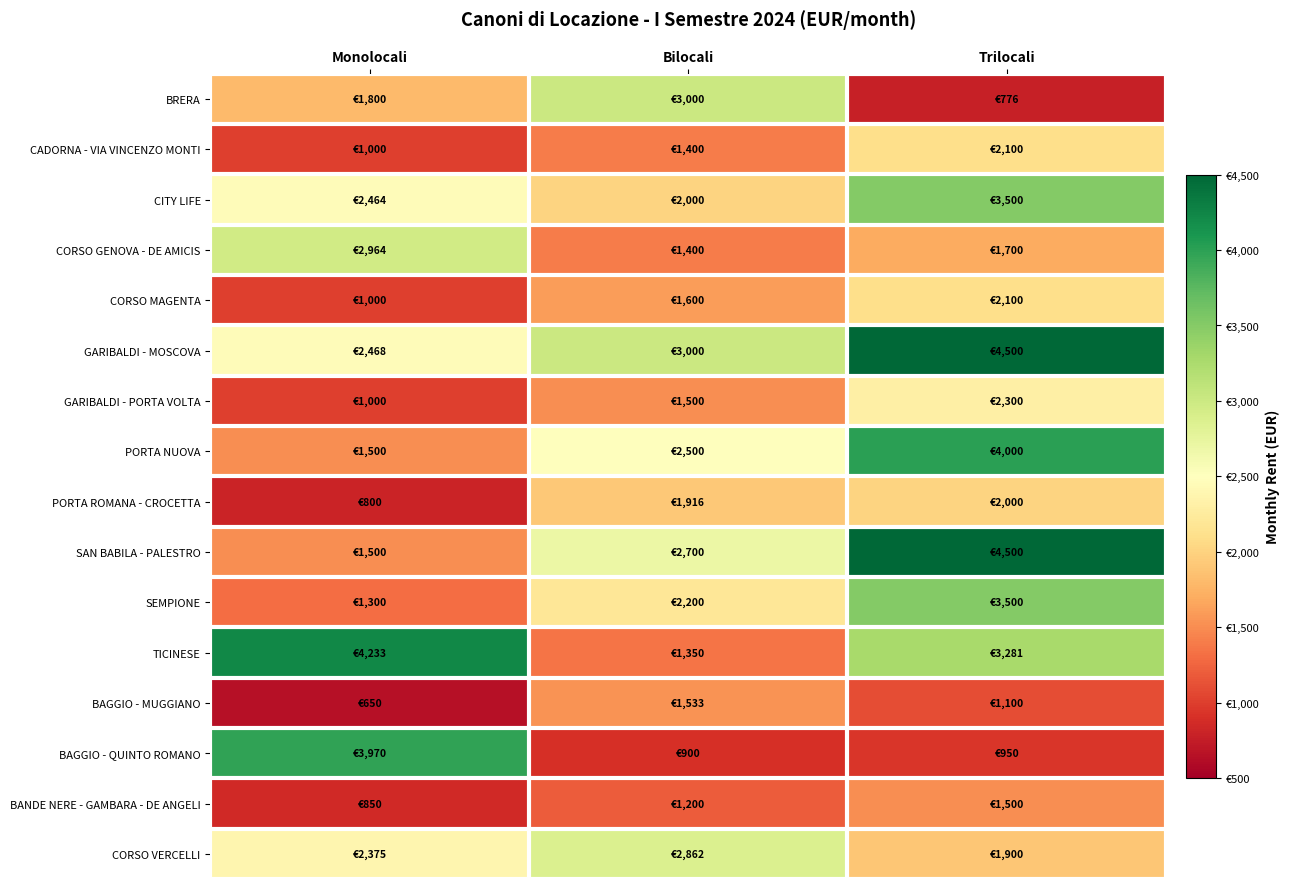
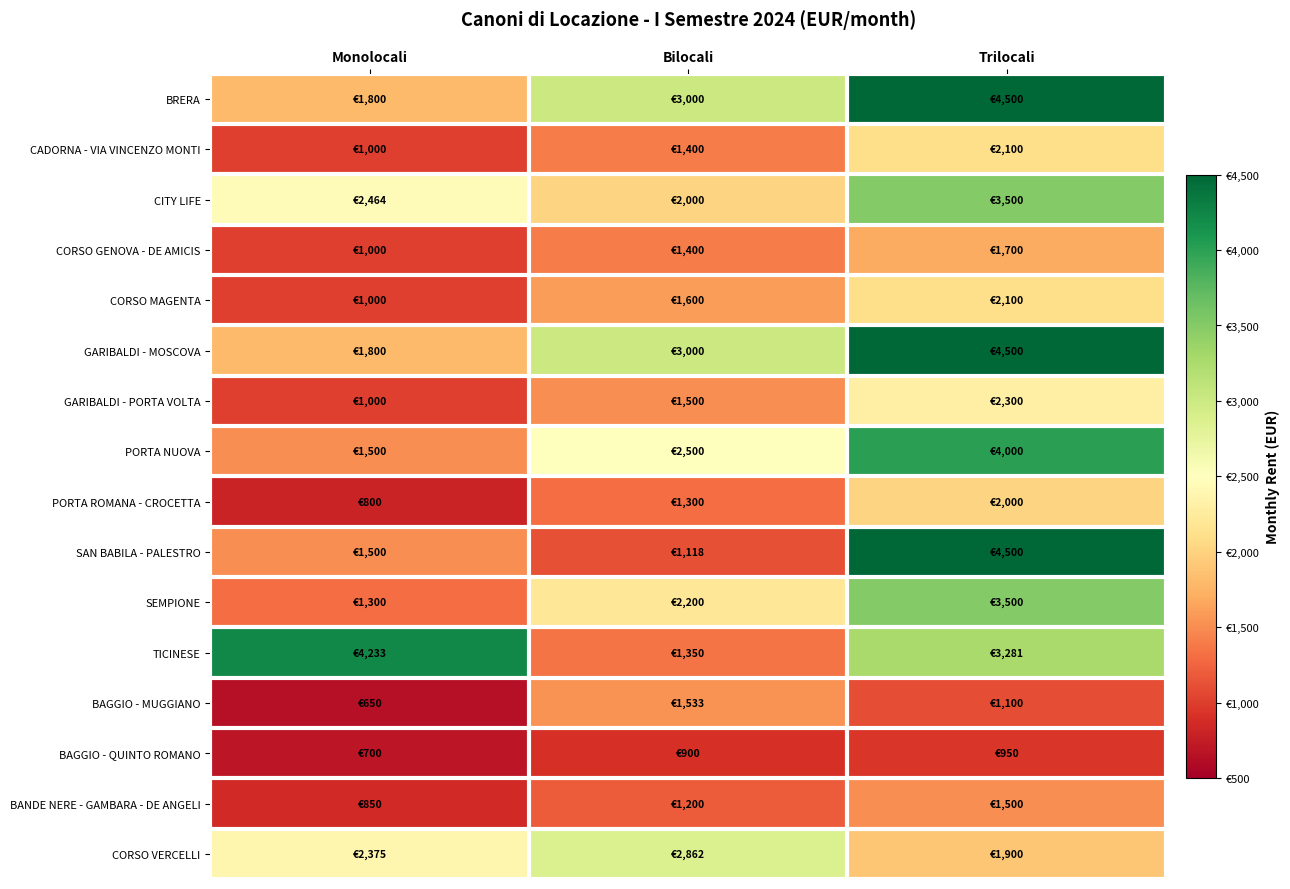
  {
    "BRERA": {
      "Monolocali": "€1,800",
      "Bilocali": "€3,000",
-     "Trilocali": "€776"
+     "Trilocali": "€4,500"
    },
    "CADORNA - VIA VINCENZO MONTI": {
      "Monolocali": "€1,000",
      "Bilocali": "€1,400",
      "Trilocali": "€2,100"
    },
    "CITY LIFE": {
      "Monolocali": "€2,464",
      "Bilocali": "€2,000",
      "Trilocali": "€3,500"
    },
    "CORSO GENOVA - DE AMICIS": {
-     "Monolocali": "€2,964",
+     "Monolocali": "€1,000",
      "Bilocali": "€1,400",
      "Trilocali": "€1,700"
    },
    "CORSO MAGENTA": {
      "Monolocali": "€1,000",
      "Bilocali": "€1,600",
      "Trilocali": "€2,100"
    },
    "GARIBALDI - MOSCOVA": {
-     "Monolocali": "€2,468",
+     "Monolocali": "€1,800",
      "Bilocali": "€3,000",
      "Trilocali": "€4,500"
    },
    "GARIBALDI - PORTA VOLTA": {
      "Monolocali": "€1,000",
      "Bilocali": "€1,500",
      "Trilocali": "€2,300"
    },
    "PORTA NUOVA": {
      "Monolocali": "€1,500",
      "Bilocali": "€2,500",
      "Trilocali": "€4,000"
    },
    "PORTA ROMANA - CROCETTA": {
      "Monolocali": "€800",
-     "Bilocali": "€1,916",
+     "Bilocali": "€1,300",
      "Trilocali": "€2,000"
    },
    "SAN BABILA - PALESTRO": {
      "Monolocali": "€1,500",
-     "Bilocali": "€2,700",
+     "Bilocali": "€1,118",
      "Trilocali": "€4,500"
    },
    "SEMPIONE": {
      "Monolocali": "€1,300",
      "Bilocali": "€2,200",
      "Trilocali": "€3,500"
    },
    "TICINESE": {
      "Monolocali": "€4,233",
      "Bilocali": "€1,350",
      "Trilocali": "€3,281"
    },
    "BAGGIO - MUGGIANO": {
      "Monolocali": "€650",
      "Bilocali": "€1,533",
      "Trilocali": "€1,100"
    },
    "BAGGIO - QUINTO ROMANO": {
-     "Monolocali": "€3,970",
+     "Monolocali": "€700",
      "Bilocali": "€900",
      "Trilocali": "€950"
    },
    "BANDE NERE - GAMBARA - DE ANGELI": {
      "Monolocali": "€850",
      "Bilocali": "€1,200",
      "Trilocali": "€1,500"
    },
    "CORSO VERCELLI": {
      "Monolocali": "€2,375",
      "Bilocali": "€2,862",
      "Trilocali": "€1,900"
    }
  }
